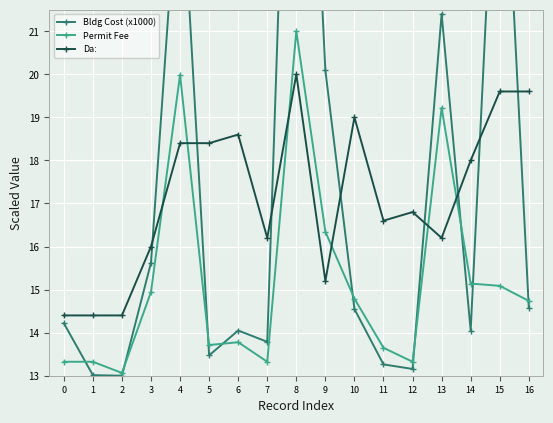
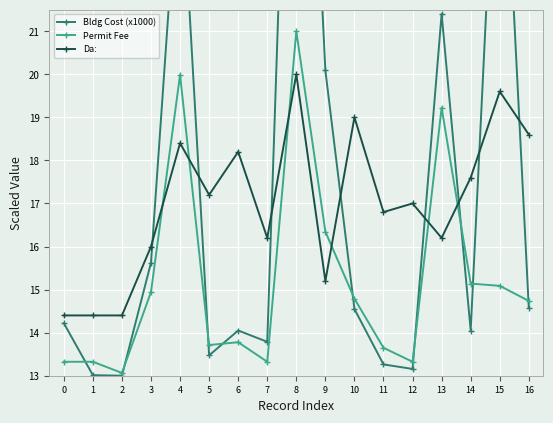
  {
    "Da:": {
      "0": 14.4,
      "1": 14.4,
      "2": 14.4,
      "3": 16.0,
      "4": 18.4,
-     "5": 18.4,
-     "6": 18.6,
+     "5": 17.2,
+     "6": 18.2,
      "7": 16.2,
      "8": 20.0,
      "9": 15.2,
      "10": 19.0,
-     "11": 16.6,
-     "12": 16.8,
+     "11": 16.8,
+     "12": 17.0,
      "13": 16.2,
-     "14": 18.0,
+     "14": 17.6,
      "15": 19.6,
-     "16": 19.6
+     "16": 18.6
    }
  }
